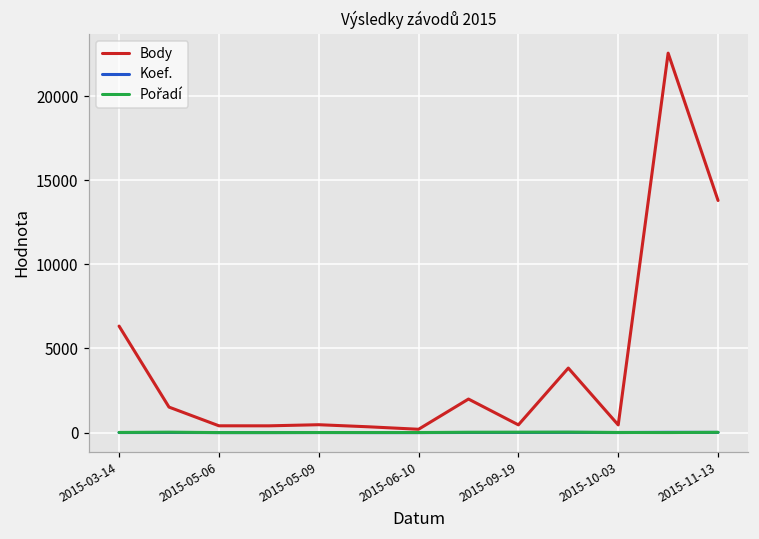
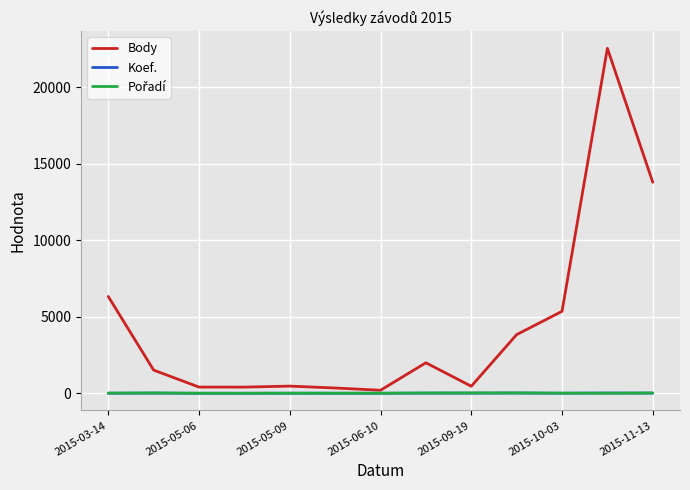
  {
    "Body": {
      "2015-03-14": 6300,
      "2015-05-06": 400,
      "2015-05-09": 500,
      "2015-06-10": 200,
      "2015-09-19": 500,
-     "2015-10-03": 500,
+     "2015-10-03": 5400,
      "2015-11-13": 13800
    },
    "Pořadí": {
      "2015-03-14": 0,
      "2015-05-06": 0,
      "2015-05-09": 0,
      "2015-06-10": 0,
      "2015-09-19": 0,
      "2015-10-03": 0,
      "2015-11-13": 0
    }
  }
